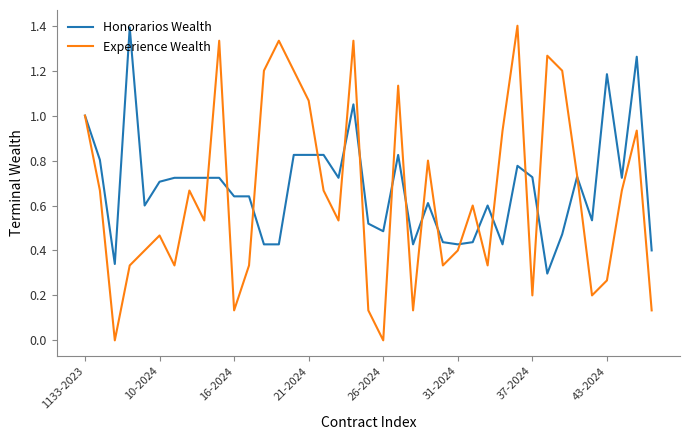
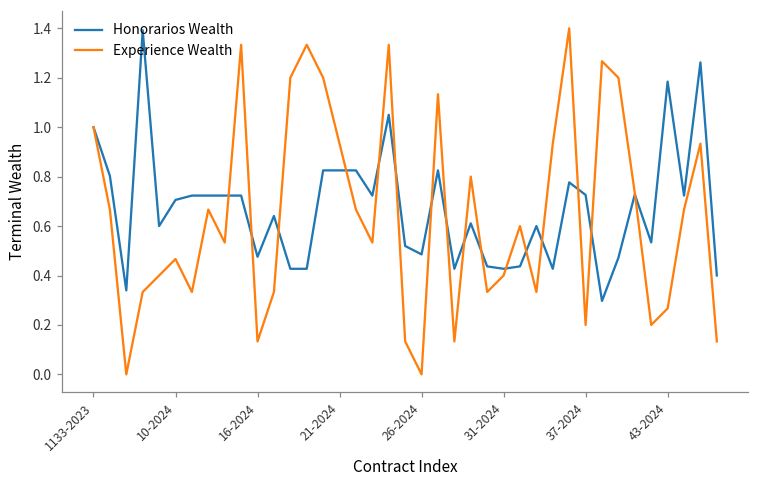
  {
    "Honorarios Wealth": {
      "10-2024": 0.71,
-     "16-2024": 0.64,
+     "16-2024": 0.48,
      "21-2024": 0.83,
      "26-2024": 0.49,
      "31-2024": 0.43,
      "37-2024": 0.73,
      "43-2024": 1.18
    },
    "Experience Wealth": {
      "10-2024": 0.47,
      "16-2024": 0.13,
-     "21-2024": 1.07,
+     "21-2024": 0.93,
      "26-2024": 0.00,
      "31-2024": 0.40,
      "37-2024": 0.20,
      "43-2024": 0.27
    }
  }
